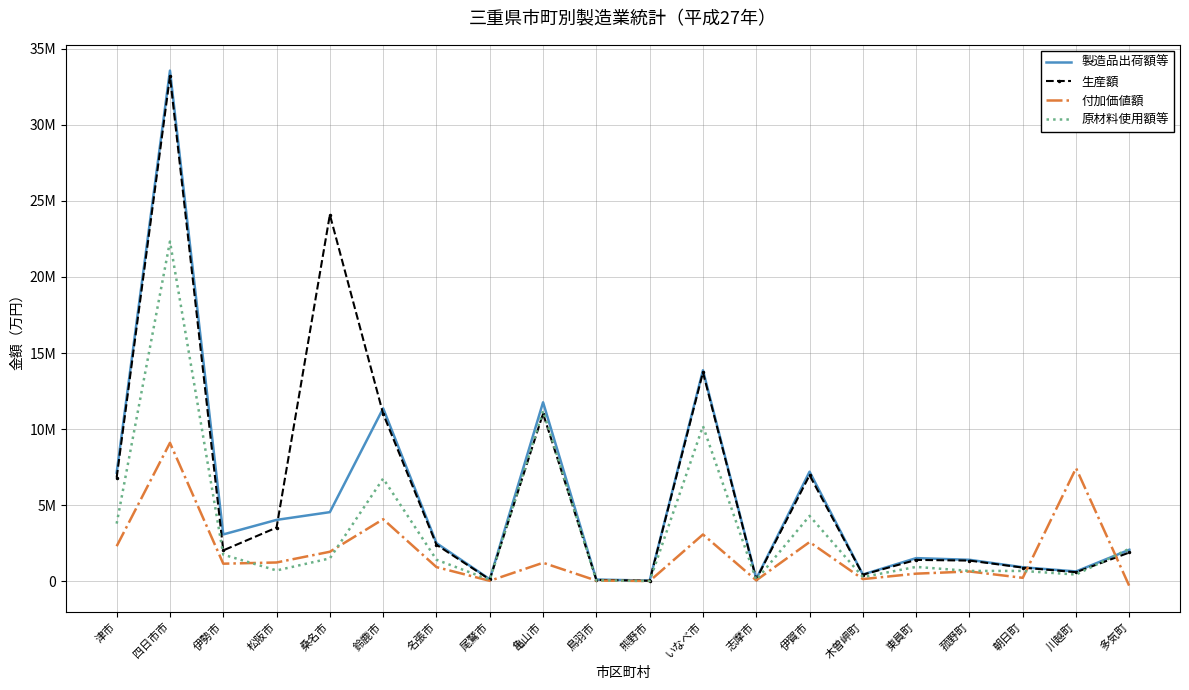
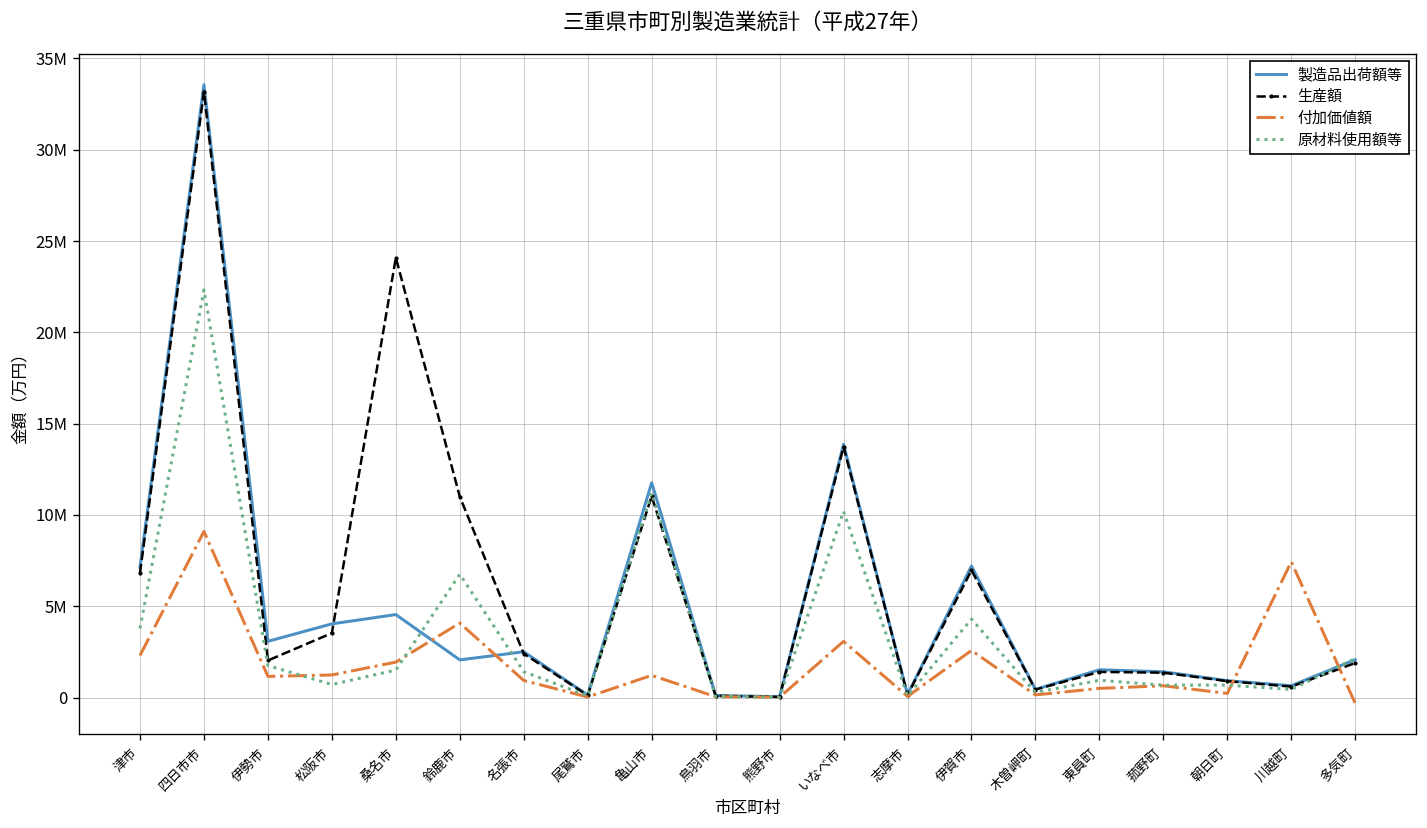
  {
    "製造品出荷額等": {
      "津市": 7100000,
      "四日市市": 33600000,
      "伊勢市": 3100000,
      "松阪市": 4000000,
      "桑名市": 4500000,
-     "鈴鹿市": 11400000,
+     "鈴鹿市": 2100000,
      "亀山市": 11800000,
      "伊賀市": 7200000
    },
    "生産額": {
      "津市": 6800000,
      "四日市市": 33200000,
      "伊勢市": 2000000,
      "松阪市": 3500000,
      "桑名市": 24100000,
      "鈴鹿市": 11000000,
      "亀山市": 11000000,
      "伊賀市": 7000000,
      "多気町": 1900000
    },
    "付加価値額": {
      "津市": 2300000,
      "四日市市": 9100000,
      "伊勢市": 1200000,
      "松阪市": 1200000,
      "桑名市": 1900000,
      "鈴鹿市": 4100000,
      "名張市": 900000,
      "亀山市": 1200000,
      "いなべ市": 3100000,
      "伊賀市": 2600000,
      "東員町": 500000,
      "朝日町": 200000,
      "川越町": 7400000,
      "多気町": -300000
    },
    "原材料使用額等": {
      "津市": 3800000,
      "四日市市": 22300000,
      "伊勢市": 1800000,
      "松阪市": 700000,
      "桑名市": 1500000,
      "鈴鹿市": 6800000,
      "名張市": 1400000,
      "亀山市": 11200000,
      "いなべ市": 10200000,
      "伊賀市": 4300000,
      "東員町": 900000,
      "朝日町": 700000
    }
  }
